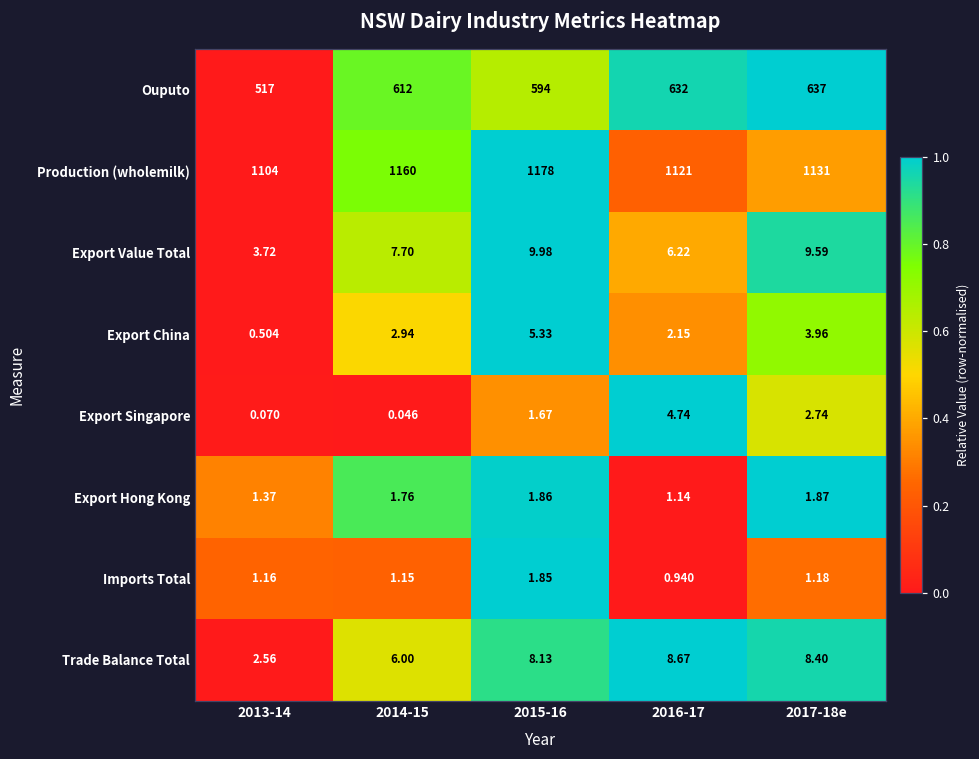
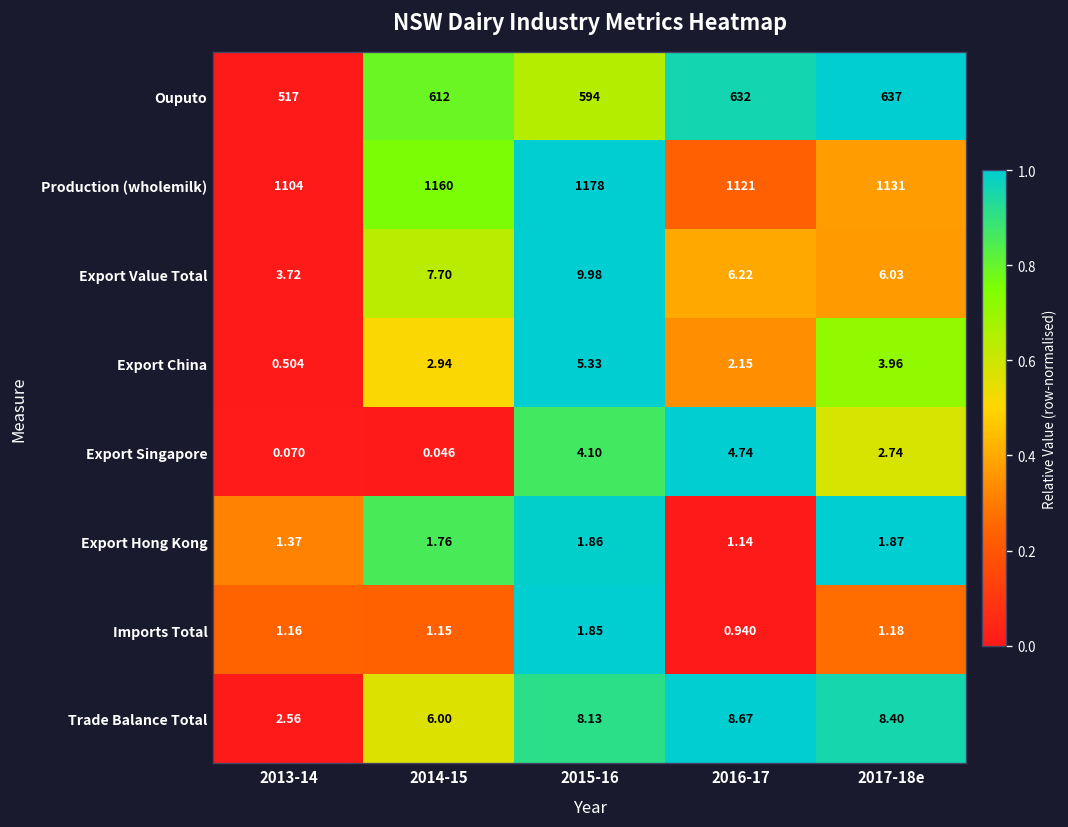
  {
    "Ouputo": {
      "2013-14": 517,
      "2014-15": 612,
      "2015-16": 594,
      "2016-17": 632,
      "2017-18e": 637
    },
    "Production (wholemilk)": {
      "2013-14": 1104,
      "2014-15": 1160,
      "2015-16": 1178,
      "2016-17": 1121,
      "2017-18e": 1131
    },
    "Export Value Total": {
      "2013-14": 3.72,
      "2014-15": 7.70,
      "2015-16": 9.98,
      "2016-17": 6.22,
-     "2017-18e": 9.59
+     "2017-18e": 6.03
    },
    "Export China": {
      "2013-14": 0.504,
      "2014-15": 2.94,
      "2015-16": 5.33,
      "2016-17": 2.15,
      "2017-18e": 3.96
    },
    "Export Singapore": {
      "2013-14": 0.070,
      "2014-15": 0.046,
-     "2015-16": 1.67,
+     "2015-16": 4.10,
      "2016-17": 4.74,
      "2017-18e": 2.74
    },
    "Export Hong Kong": {
      "2013-14": 1.37,
      "2014-15": 1.76,
      "2015-16": 1.86,
      "2016-17": 1.14,
      "2017-18e": 1.87
    },
    "Imports Total": {
      "2013-14": 1.16,
      "2014-15": 1.15,
      "2015-16": 1.85,
      "2016-17": 0.940,
      "2017-18e": 1.18
    },
    "Trade Balance Total": {
      "2013-14": 2.56,
      "2014-15": 6.00,
      "2015-16": 8.13,
      "2016-17": 8.67,
      "2017-18e": 8.40
    }
  }
